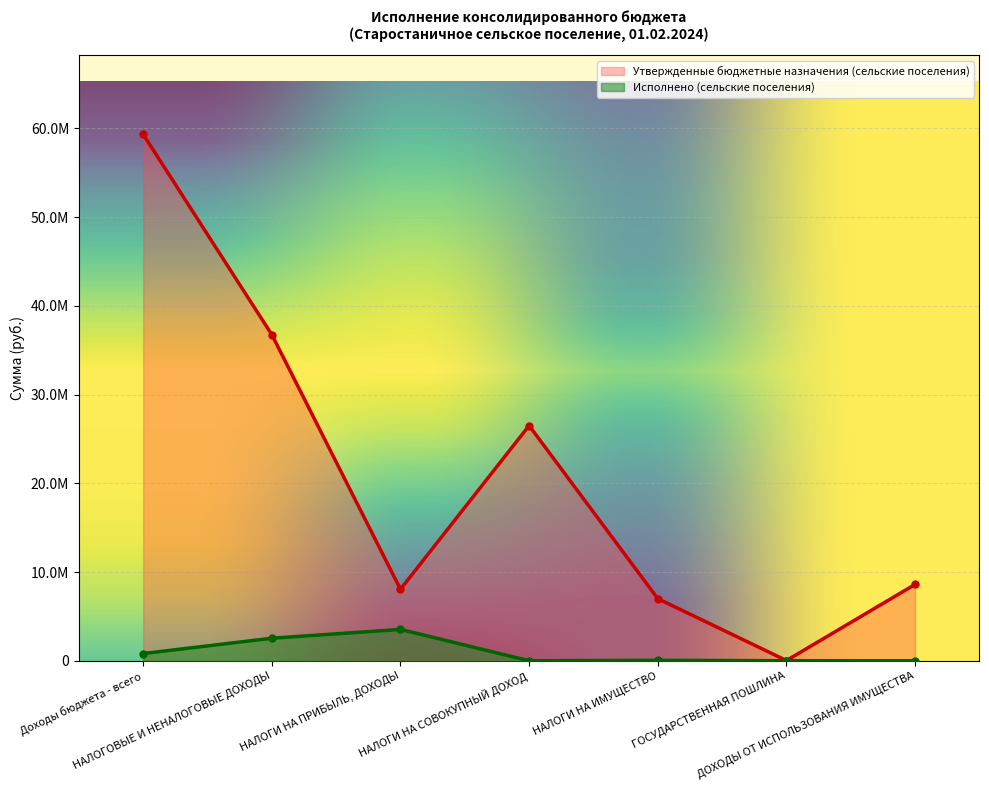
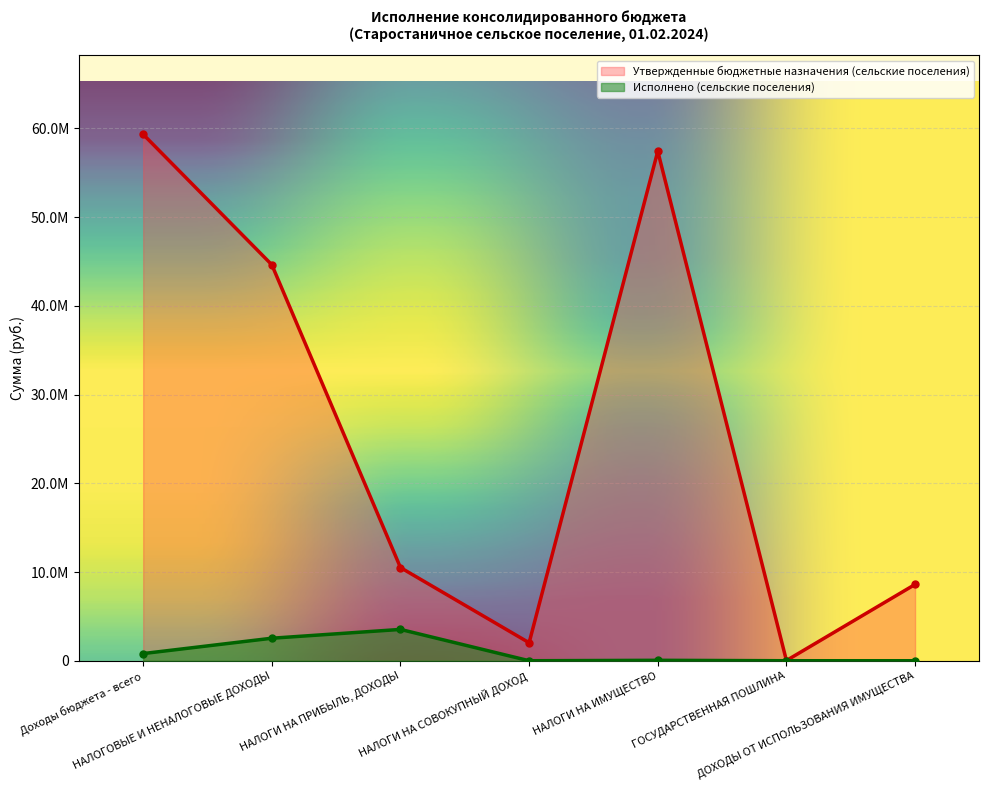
  {
    "Утвержденные бюджетные назначения (сельские поселения)": {
      "Доходы бюджета - всего": 59000000,
-     "НАЛОГОВЫЕ И НЕНАЛОГОВЫЕ ДОХОДЫ": 37000000,
-     "НАЛОГИ НА ПРИБЫЛЬ, ДОХОДЫ": 8000000,
-     "НАЛОГИ НА СОВОКУПНЫЙ ДОХОД": 27000000,
-     "НАЛОГИ НА ИМУЩЕСТВО": 7000000,
+     "НАЛОГОВЫЕ И НЕНАЛОГОВЫЕ ДОХОДЫ": 45000000,
+     "НАЛОГИ НА ПРИБЫЛЬ, ДОХОДЫ": 11000000,
+     "НАЛОГИ НА СОВОКУПНЫЙ ДОХОД": 2000000,
+     "НАЛОГИ НА ИМУЩЕСТВО": 57000000,
      "ДОХОДЫ ОТ ИСПОЛЬЗОВАНИЯ ИМУЩЕСТВА": 9000000
    },
    "Исполнено (сельские поселения)": {
      "Доходы бюджета - всего": 1000000,
      "НАЛОГОВЫЕ И НЕНАЛОГОВЫЕ ДОХОДЫ": 3000000,
      "НАЛОГИ НА ПРИБЫЛЬ, ДОХОДЫ": 4000000,
      "НАЛОГИ НА СОВОКУПНЫЙ ДОХОД": 0,
      "НАЛОГИ НА ИМУЩЕСТВО": 0,
      "ДОХОДЫ ОТ ИСПОЛЬЗОВАНИЯ ИМУЩЕСТВА": 0
    }
  }
